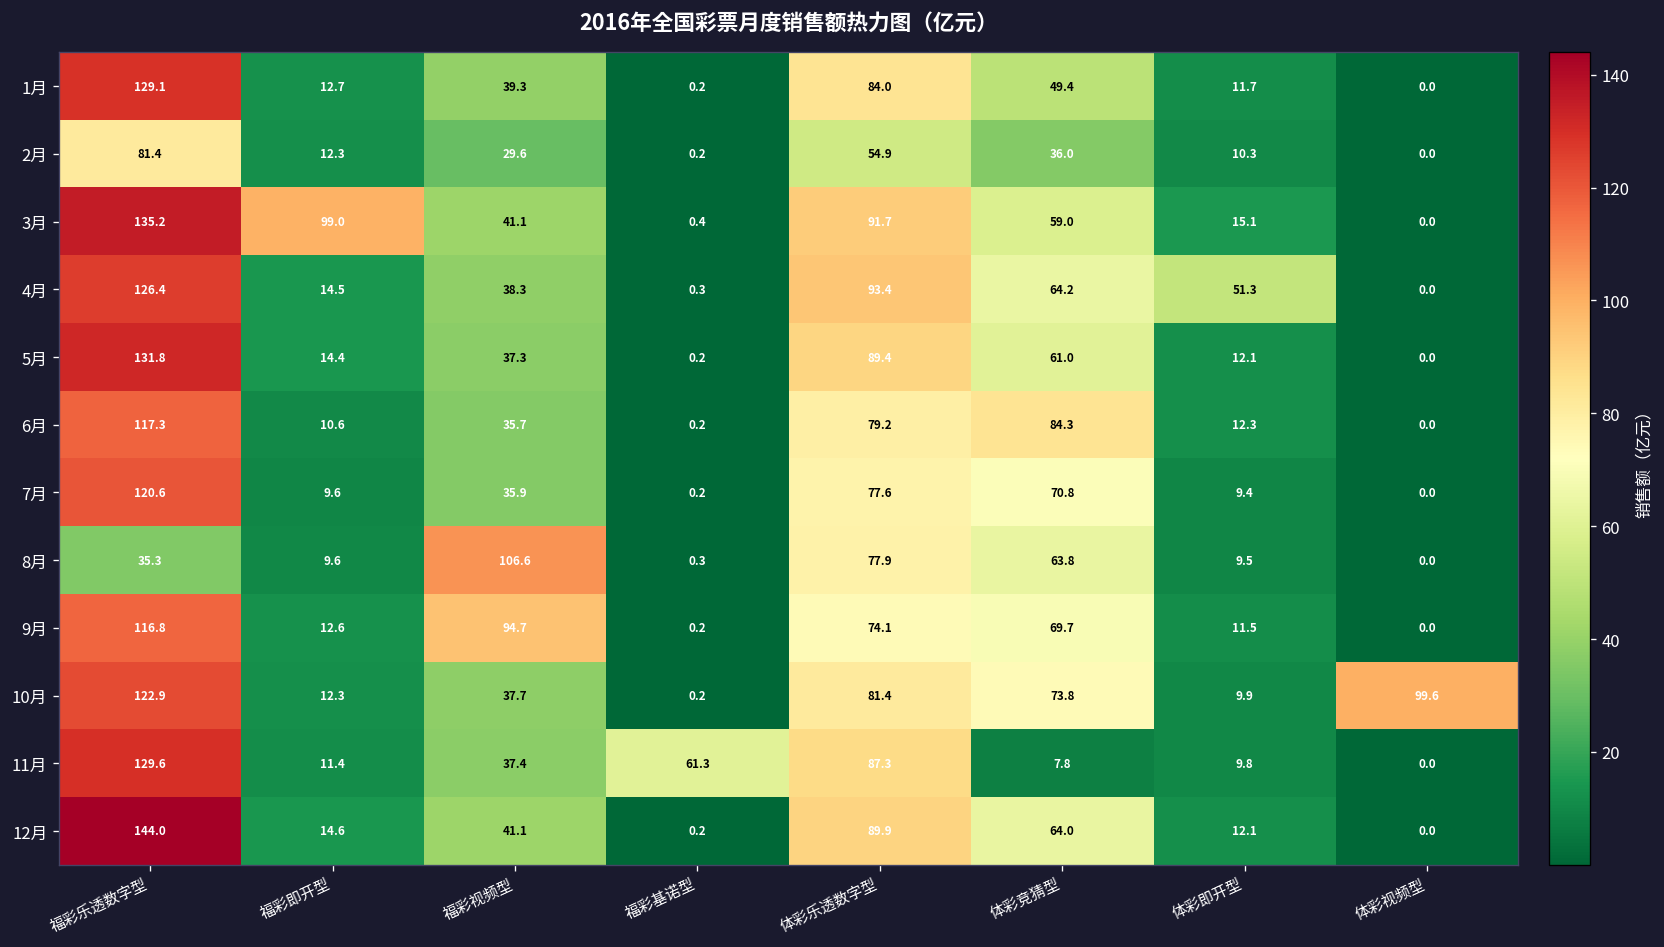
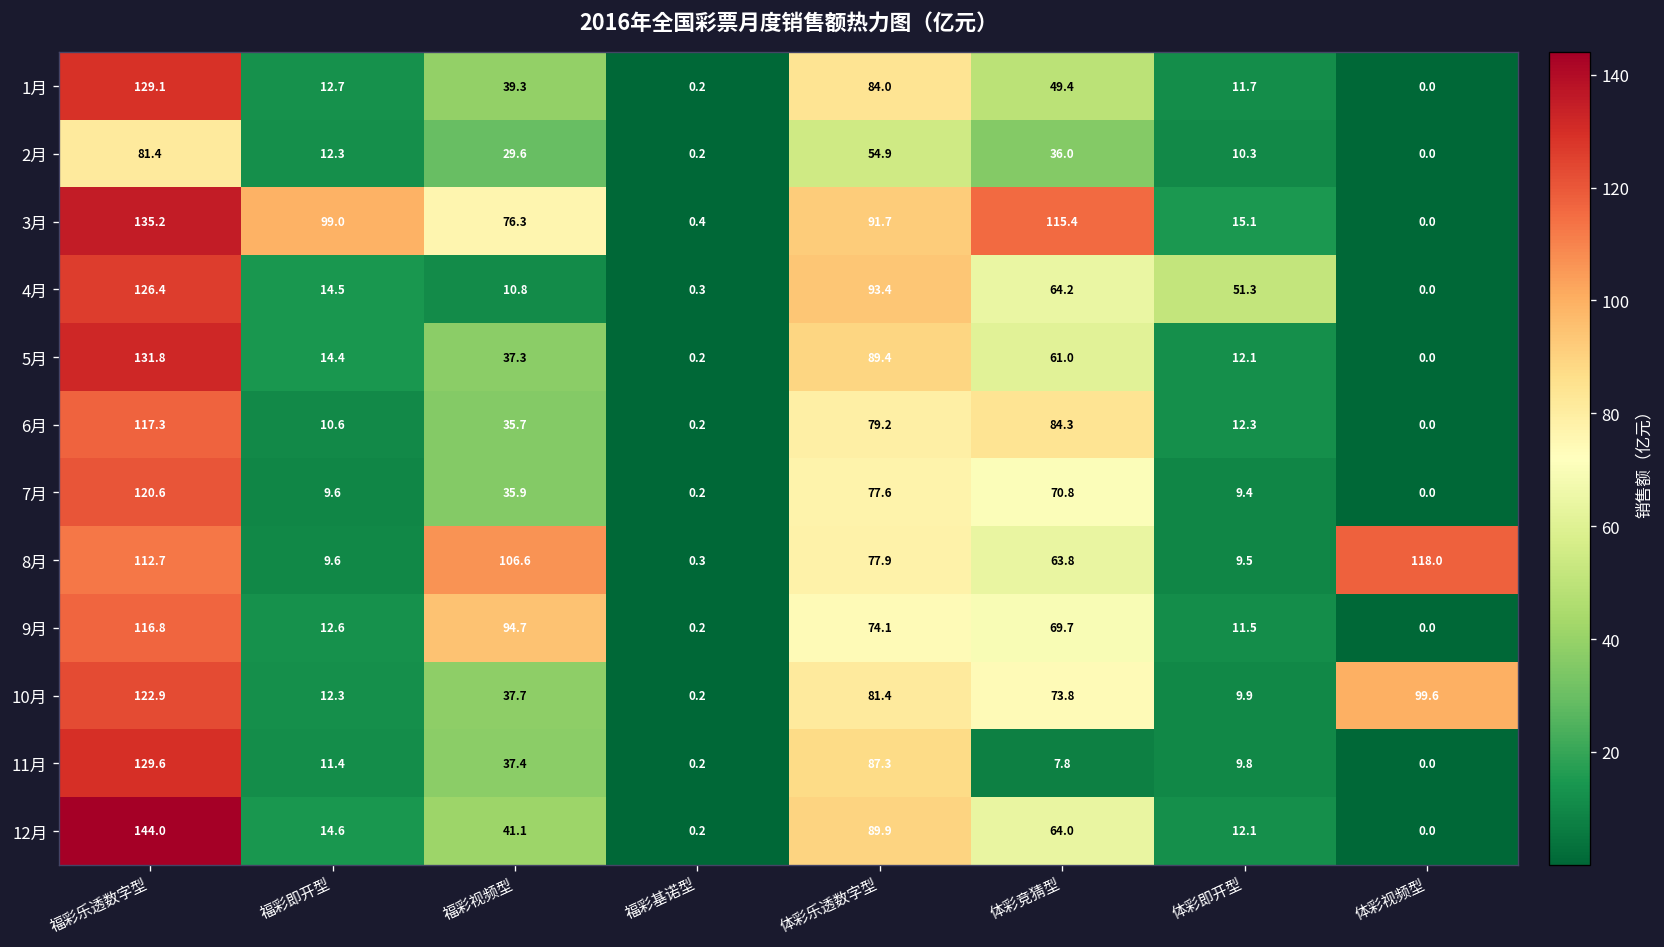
  {
    "1月": {
      "福彩乐透数字型": 129.1,
      "福彩即开型": 12.7,
      "福彩视频型": 39.3,
      "福彩基诺型": 0.2,
      "体彩乐透数字型": 84.0,
      "体彩竞猜型": 49.4,
      "体彩即开型": 11.7,
      "体彩视频型": 0.0
    },
    "2月": {
      "福彩乐透数字型": 81.4,
      "福彩即开型": 12.3,
      "福彩视频型": 29.6,
      "福彩基诺型": 0.2,
      "体彩乐透数字型": 54.9,
      "体彩竞猜型": 36.0,
      "体彩即开型": 10.3,
      "体彩视频型": 0.0
    },
    "3月": {
      "福彩乐透数字型": 135.2,
      "福彩即开型": 99.0,
-     "福彩视频型": 41.1,
+     "福彩视频型": 76.3,
      "福彩基诺型": 0.4,
      "体彩乐透数字型": 91.7,
-     "体彩竞猜型": 59.0,
+     "体彩竞猜型": 115.4,
      "体彩即开型": 15.1,
      "体彩视频型": 0.0
    },
    "4月": {
      "福彩乐透数字型": 126.4,
      "福彩即开型": 14.5,
-     "福彩视频型": 38.3,
+     "福彩视频型": 10.8,
      "福彩基诺型": 0.3,
      "体彩乐透数字型": 93.4,
      "体彩竞猜型": 64.2,
      "体彩即开型": 51.3,
      "体彩视频型": 0.0
    },
    "5月": {
      "福彩乐透数字型": 131.8,
      "福彩即开型": 14.4,
      "福彩视频型": 37.3,
      "福彩基诺型": 0.2,
      "体彩乐透数字型": 89.4,
      "体彩竞猜型": 61.0,
      "体彩即开型": 12.1,
      "体彩视频型": 0.0
    },
    "6月": {
      "福彩乐透数字型": 117.3,
      "福彩即开型": 10.6,
      "福彩视频型": 35.7,
      "福彩基诺型": 0.2,
      "体彩乐透数字型": 79.2,
      "体彩竞猜型": 84.3,
      "体彩即开型": 12.3,
      "体彩视频型": 0.0
    },
    "7月": {
      "福彩乐透数字型": 120.6,
      "福彩即开型": 9.6,
      "福彩视频型": 35.9,
      "福彩基诺型": 0.2,
      "体彩乐透数字型": 77.6,
      "体彩竞猜型": 70.8,
      "体彩即开型": 9.4,
      "体彩视频型": 0.0
    },
    "8月": {
-     "福彩乐透数字型": 35.3,
+     "福彩乐透数字型": 112.7,
      "福彩即开型": 9.6,
      "福彩视频型": 106.6,
      "福彩基诺型": 0.3,
      "体彩乐透数字型": 77.9,
      "体彩竞猜型": 63.8,
      "体彩即开型": 9.5,
-     "体彩视频型": 0.0
+     "体彩视频型": 118.0
    },
    "9月": {
      "福彩乐透数字型": 116.8,
      "福彩即开型": 12.6,
      "福彩视频型": 94.7,
      "福彩基诺型": 0.2,
      "体彩乐透数字型": 74.1,
      "体彩竞猜型": 69.7,
      "体彩即开型": 11.5,
      "体彩视频型": 0.0
    },
    "10月": {
      "福彩乐透数字型": 122.9,
      "福彩即开型": 12.3,
      "福彩视频型": 37.7,
      "福彩基诺型": 0.2,
      "体彩乐透数字型": 81.4,
      "体彩竞猜型": 73.8,
      "体彩即开型": 9.9,
      "体彩视频型": 99.6
    },
    "11月": {
      "福彩乐透数字型": 129.6,
      "福彩即开型": 11.4,
      "福彩视频型": 37.4,
-     "福彩基诺型": 61.3,
+     "福彩基诺型": 0.2,
      "体彩乐透数字型": 87.3,
      "体彩竞猜型": 7.8,
      "体彩即开型": 9.8,
      "体彩视频型": 0.0
    },
    "12月": {
      "福彩乐透数字型": 144.0,
      "福彩即开型": 14.6,
      "福彩视频型": 41.1,
      "福彩基诺型": 0.2,
      "体彩乐透数字型": 89.9,
      "体彩竞猜型": 64.0,
      "体彩即开型": 12.1,
      "体彩视频型": 0.0
    }
  }
